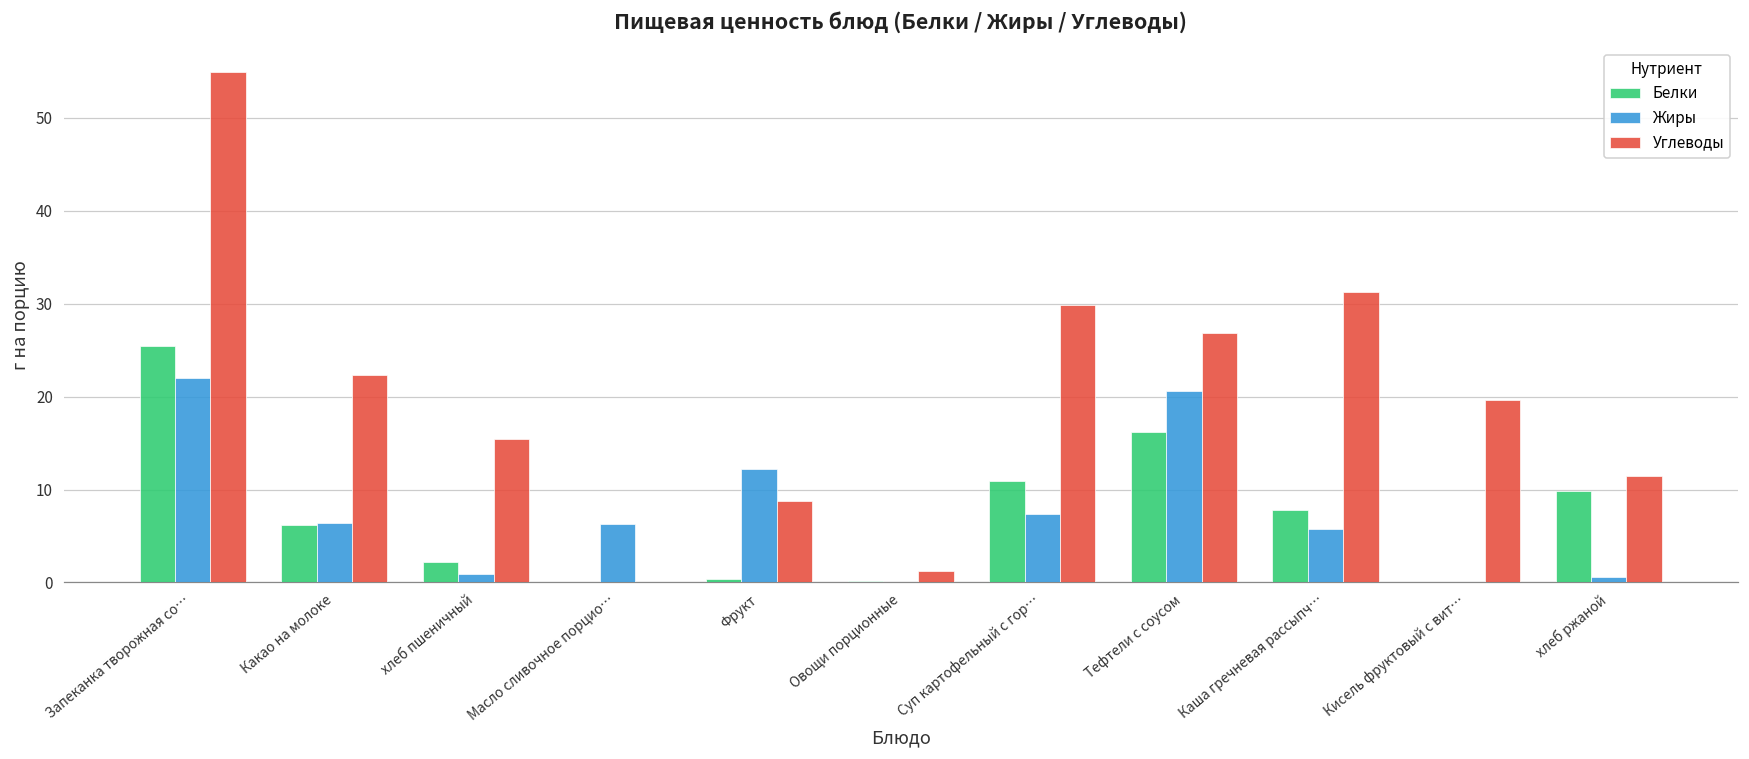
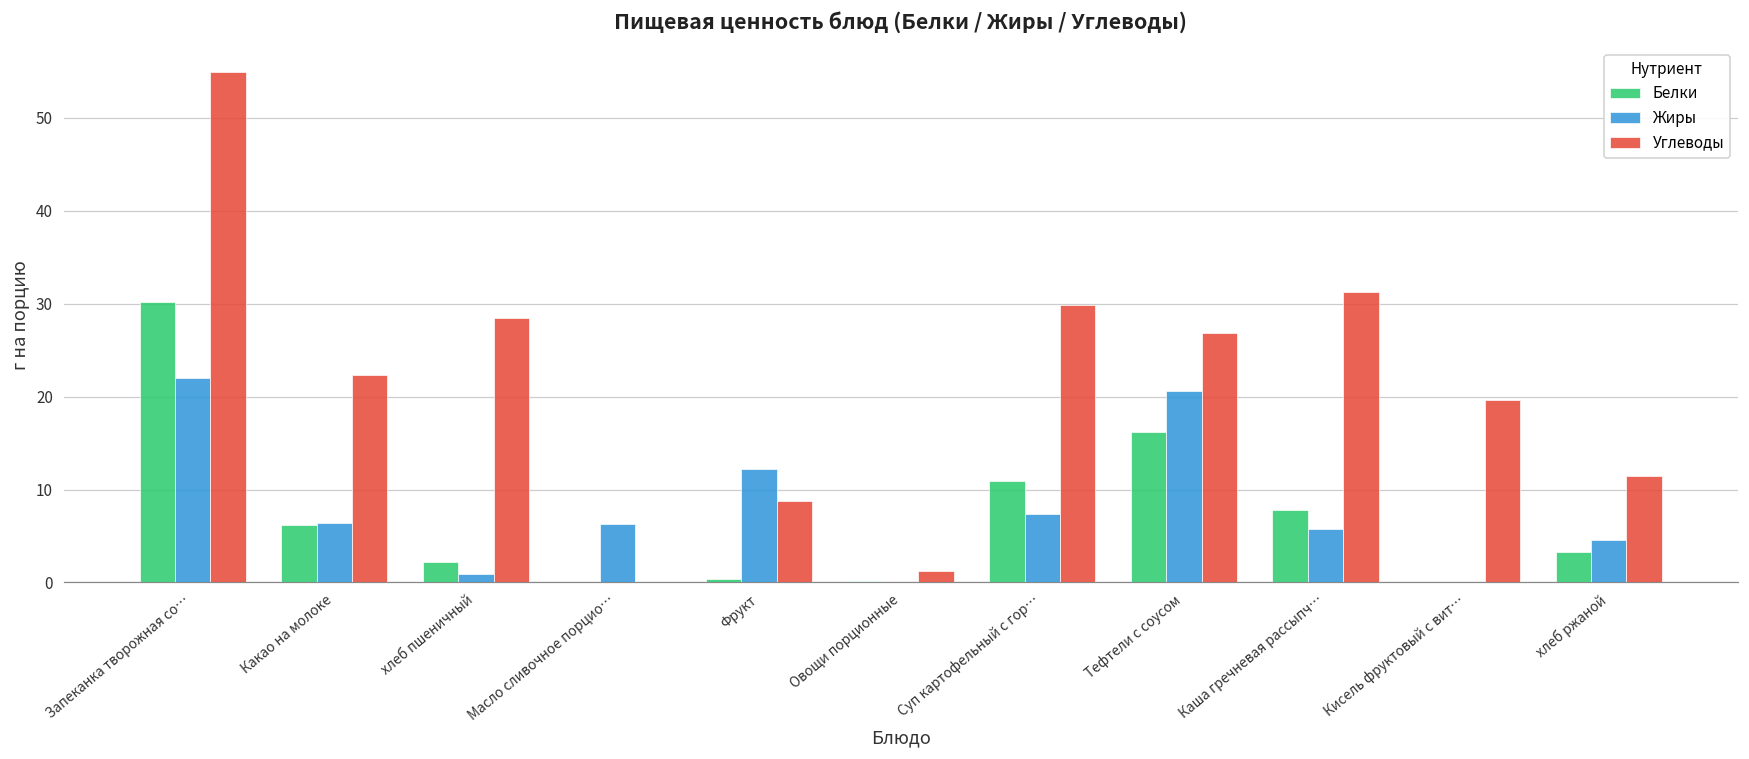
  {
    "Белки": {
-     "Запеканка творожная со…": 25,
+     "Запеканка творожная со…": 30,
      "Какао на молоке": 6,
      "хлеб пшеничный": 2,
      "Фрукт": 0,
      "Суп картофельный с гор…": 11,
      "Тефтели с соусом": 16,
      "Каша гречневая рассыпч…": 8,
      "Кисель фруктовый с вит…": 0,
-     "хлеб ржаной": 10
+     "хлеб ржаной": 3
    },
    "Жиры": {
      "Запеканка творожная со…": 22,
      "Какао на молоке": 6,
      "хлеб пшеничный": 1,
      "Масло сливочное порцио…": 6,
      "Фрукт": 12,
      "Суп картофельный с гор…": 7,
      "Тефтели с соусом": 21,
      "Каша гречневая рассыпч…": 6,
      "Кисель фруктовый с вит…": 0,
-     "хлеб ржаной": 1
+     "хлеб ржаной": 5
    },
    "Углеводы": {
      "Запеканка творожная со…": 55,
      "Какао на молоке": 22,
-     "хлеб пшеничный": 15,
+     "хлеб пшеничный": 29,
      "Фрукт": 9,
      "Овощи порционные": 1,
      "Суп картофельный с гор…": 30,
      "Тефтели с соусом": 27,
      "Каша гречневая рассыпч…": 31,
      "Кисель фруктовый с вит…": 20,
      "хлеб ржаной": 12
    }
  }
